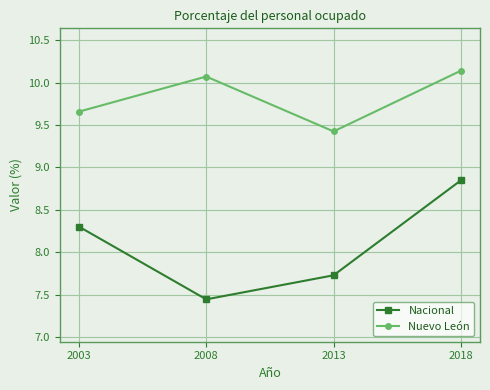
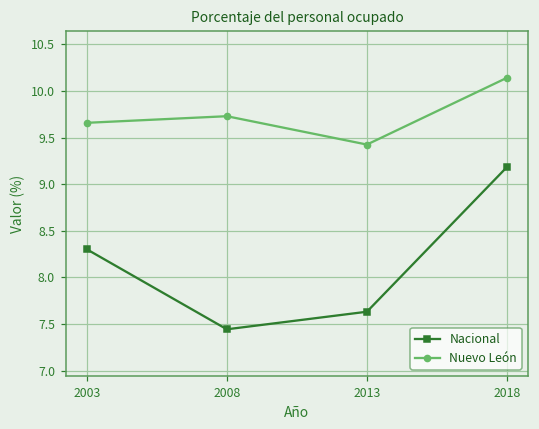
  {
    "Nacional": {
      "2003": 8.3,
      "2008": 7.4,
-     "2013": 7.7,
-     "2018": 8.8
+     "2013": 7.6,
+     "2018": 9.2
    },
    "Nuevo León": {
      "2003": 9.7,
-     "2008": 10.1,
+     "2008": 9.7,
      "2013": 9.4,
      "2018": 10.1
    }
  }
